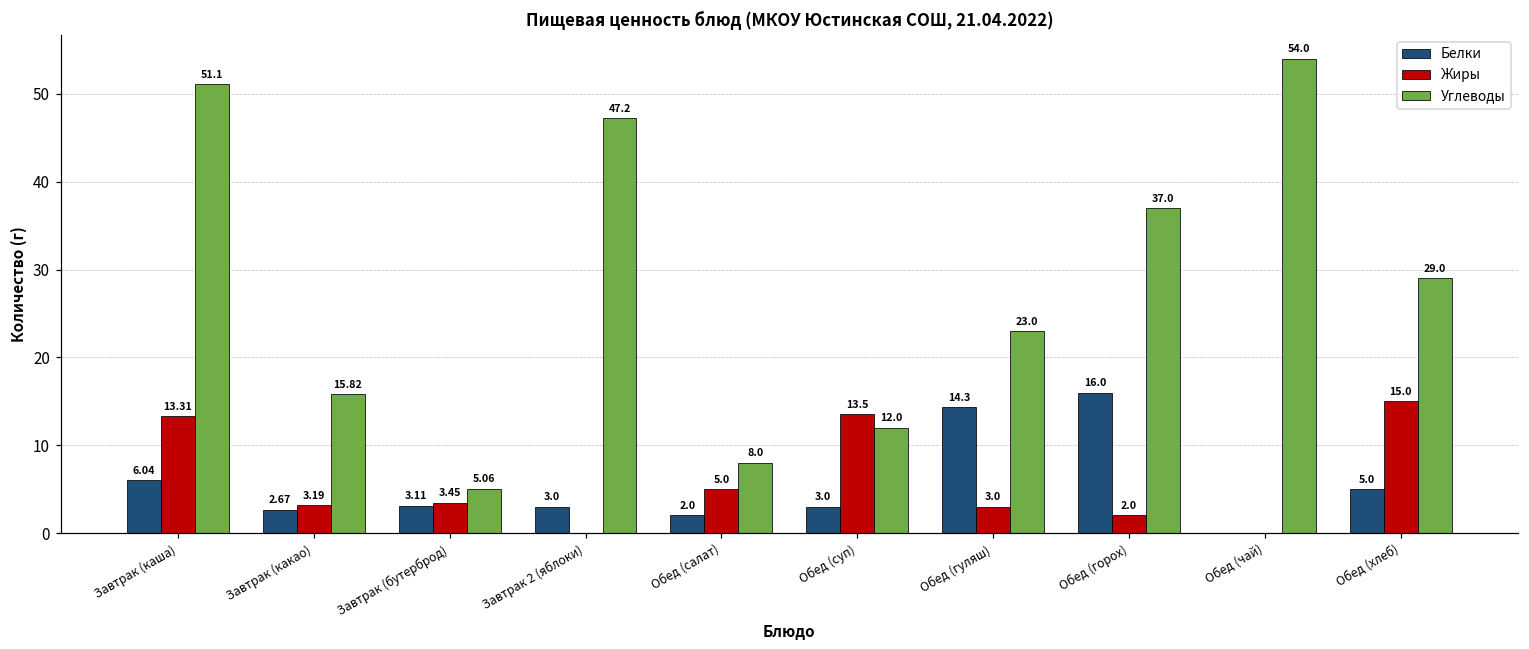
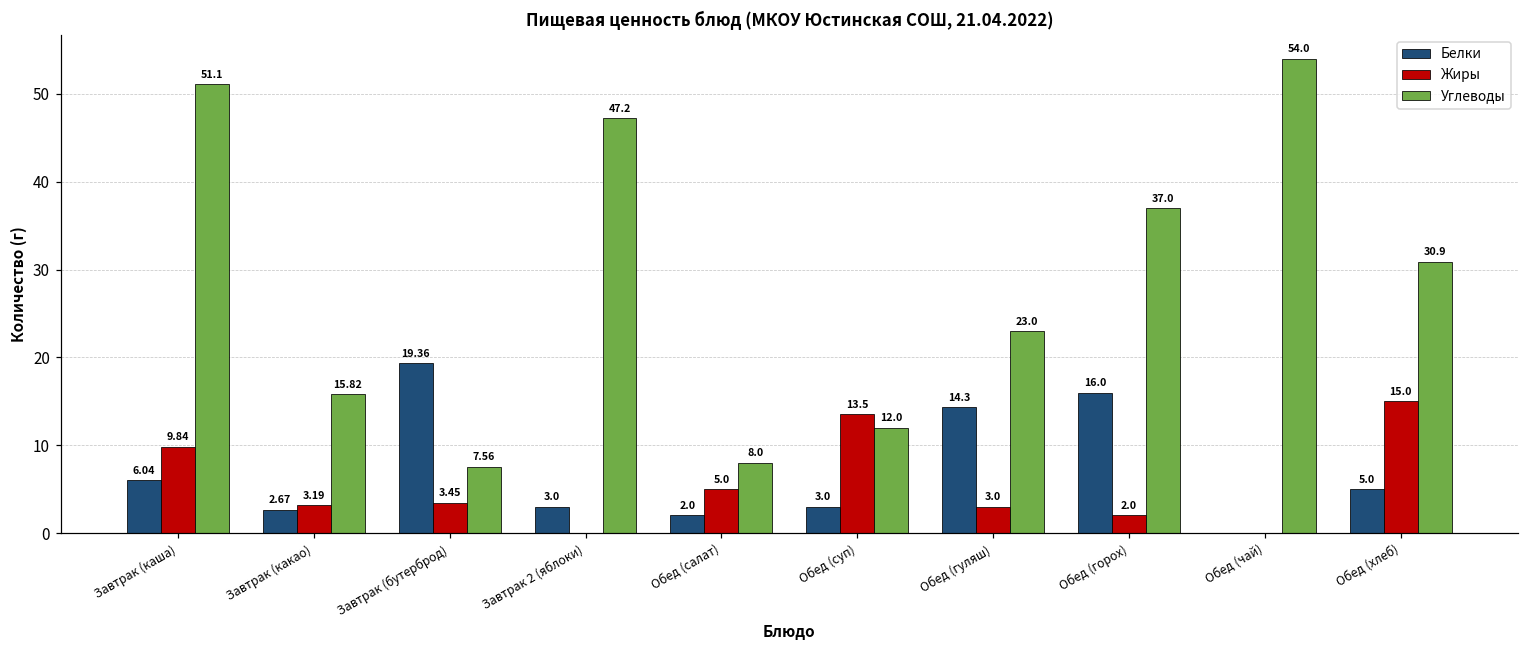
  {
    "Белки": {
      "Завтрак (каша)": 6.04,
      "Завтрак (какао)": 2.67,
-     "Завтрак (бутерброд)": 3.11,
+     "Завтрак (бутерброд)": 19.36,
      "Завтрак 2 (яблоки)": 3.0,
      "Обед (салат)": 2.0,
      "Обед (суп)": 3.0,
      "Обед (гуляш)": 14.3,
      "Обед (горох)": 16.0,
      "Обед (хлеб)": 5.0
    },
    "Жиры": {
-     "Завтрак (каша)": 13.31,
+     "Завтрак (каша)": 9.84,
      "Завтрак (какао)": 3.19,
      "Завтрак (бутерброд)": 3.45,
      "Обед (салат)": 5.0,
      "Обед (суп)": 13.5,
      "Обед (гуляш)": 3.0,
      "Обед (горох)": 2.0,
      "Обед (хлеб)": 15.0
    },
    "Углеводы": {
      "Завтрак (каша)": 51.1,
      "Завтрак (какао)": 15.82,
-     "Завтрак (бутерброд)": 5.06,
+     "Завтрак (бутерброд)": 7.56,
      "Завтрак 2 (яблоки)": 47.2,
      "Обед (салат)": 8.0,
      "Обед (суп)": 12.0,
      "Обед (гуляш)": 23.0,
      "Обед (горох)": 37.0,
      "Обед (чай)": 54.0,
-     "Обед (хлеб)": 29.0
+     "Обед (хлеб)": 30.9
    }
  }
